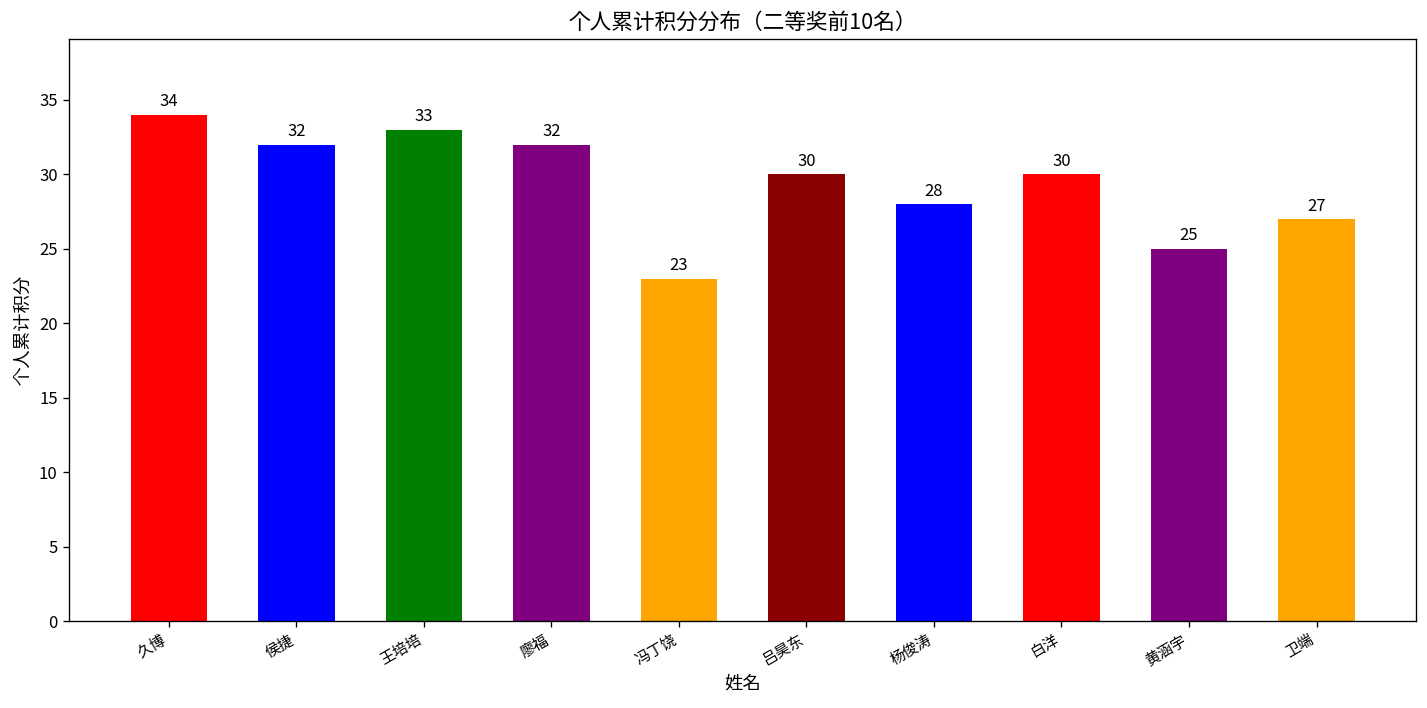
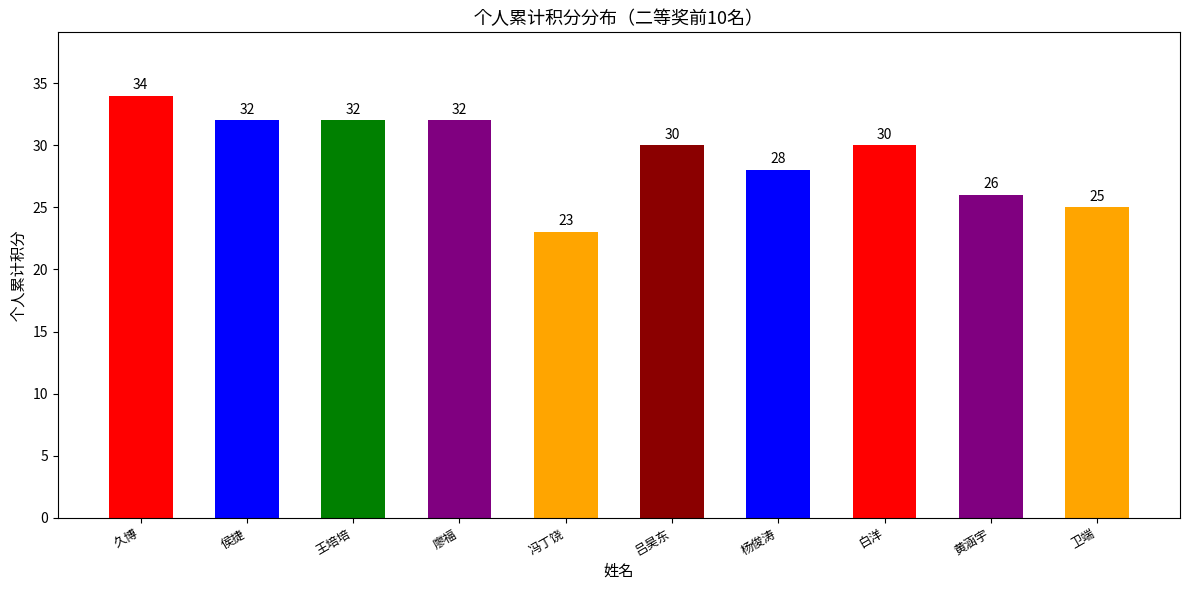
  {
    "久博": 34,
    "侯捷": 32,
-   "王培培": 33,
+   "王培培": 32,
    "廖福": 32,
    "冯丁饶": 23,
    "吕昊东": 30,
    "杨俊涛": 28,
    "白洋": 30,
-   "黄涵宇": 25,
-   "卫端": 27
+   "黄涵宇": 26,
+   "卫端": 25
  }
